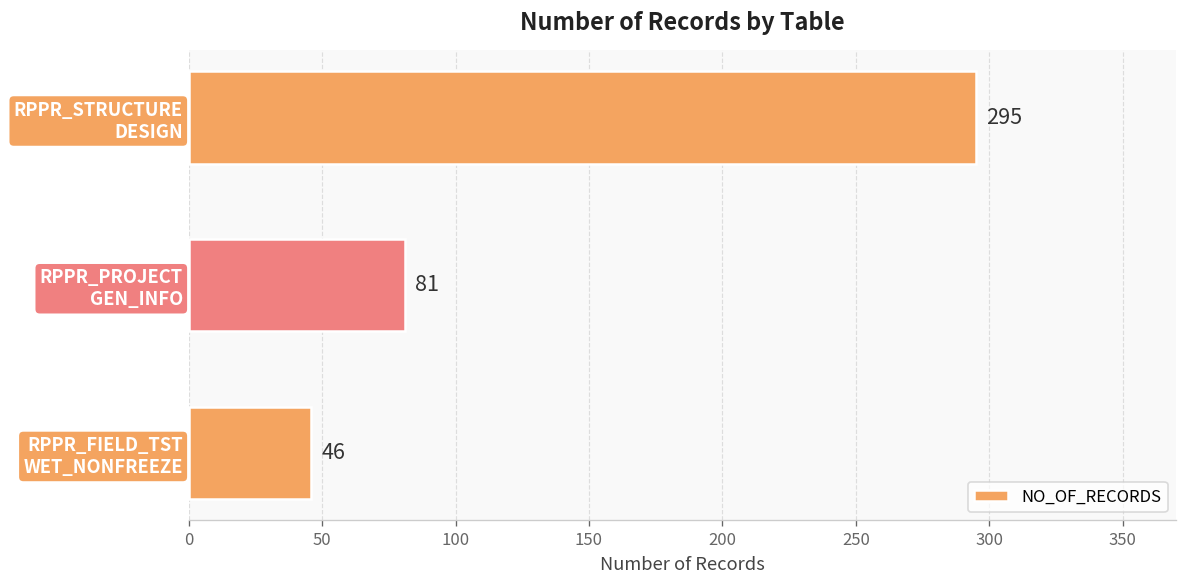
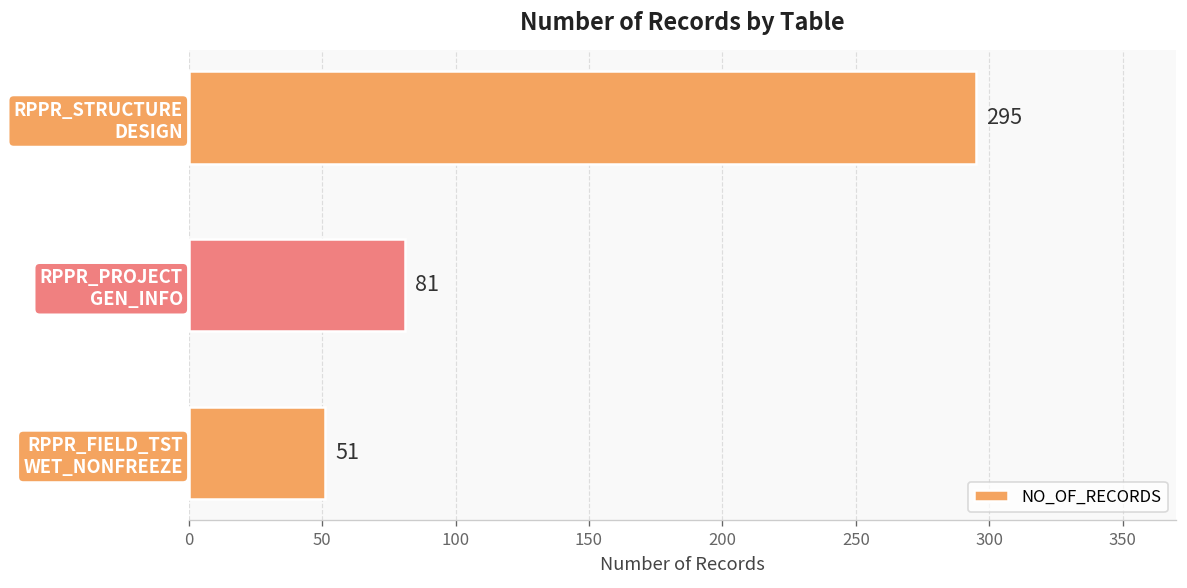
  {
    "RPPR_STRUCTURE DESIGN": 295,
    "RPPR_PROJECT GEN_INFO": 81,
-   "RPPR_FIELD_TST WET_NONFREEZE": 46
+   "RPPR_FIELD_TST WET_NONFREEZE": 51
  }
